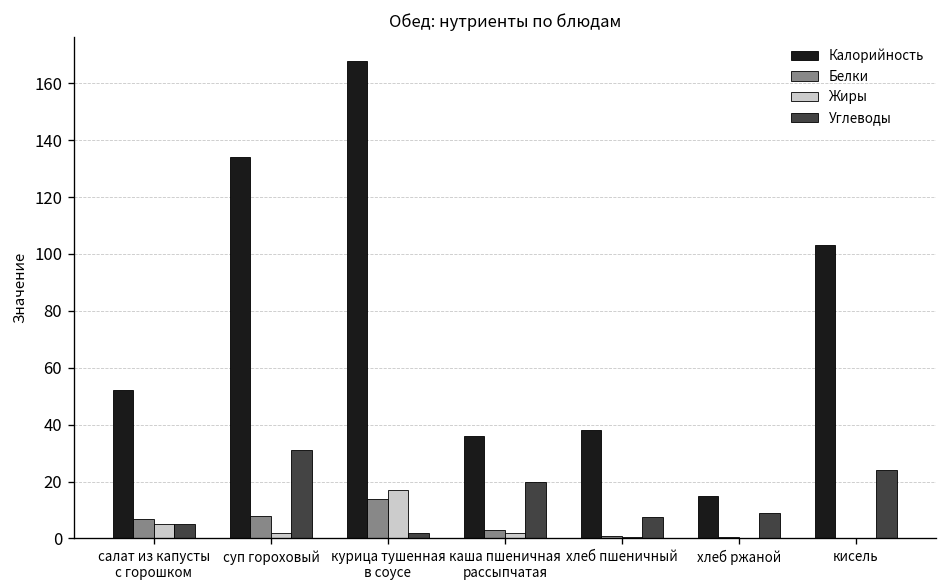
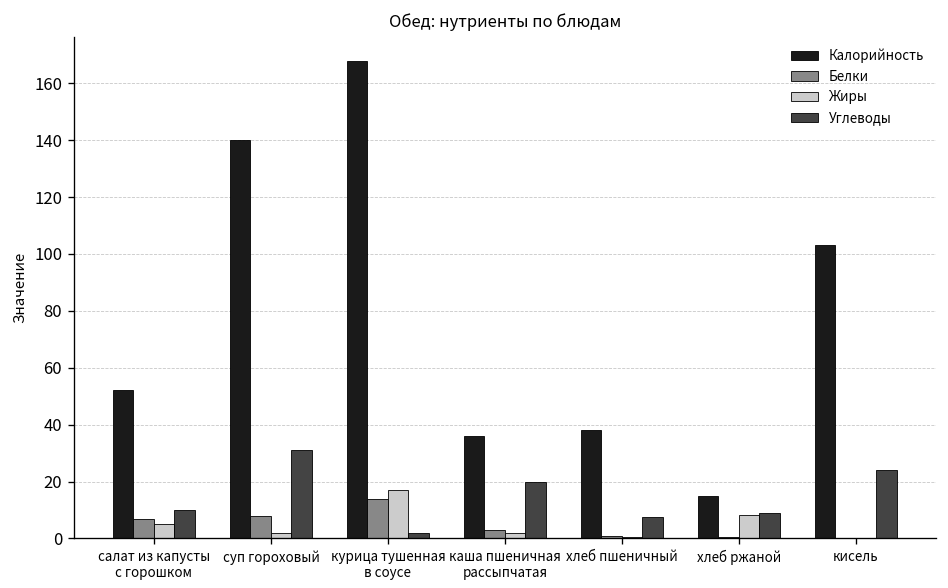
  {
    "Калорийность": {
      "салат из капусты с горошком": 52,
-     "суп гороховый": 134,
+     "суп гороховый": 140,
      "курица тушенная в соусе": 168,
      "каша пшеничная рассыпчатая": 36,
      "хлеб пшеничный": 38,
      "хлеб ржаной": 15,
      "кисель": 103
    },
    "Белки": {
      "салат из капусты с горошком": 7,
      "суп гороховый": 8,
      "курица тушенная в соусе": 14,
      "каша пшеничная рассыпчатая": 3,
      "кисель": 0
    },
    "Жиры": {
      "салат из капусты с горошком": 5,
      "суп гороховый": 2,
      "курица тушенная в соусе": 17,
      "каша пшеничная рассыпчатая": 2,
-     "хлеб ржаной": 0,
+     "хлеб ржаной": 8,
      "кисель": 0
    },
    "Углеводы": {
-     "салат из капусты с горошком": 5,
+     "салат из капусты с горошком": 10,
      "суп гороховый": 31,
      "курица тушенная в соусе": 2,
      "каша пшеничная рассыпчатая": 20,
      "хлеб пшеничный": 8,
      "хлеб ржаной": 9,
      "кисель": 24
    }
  }
